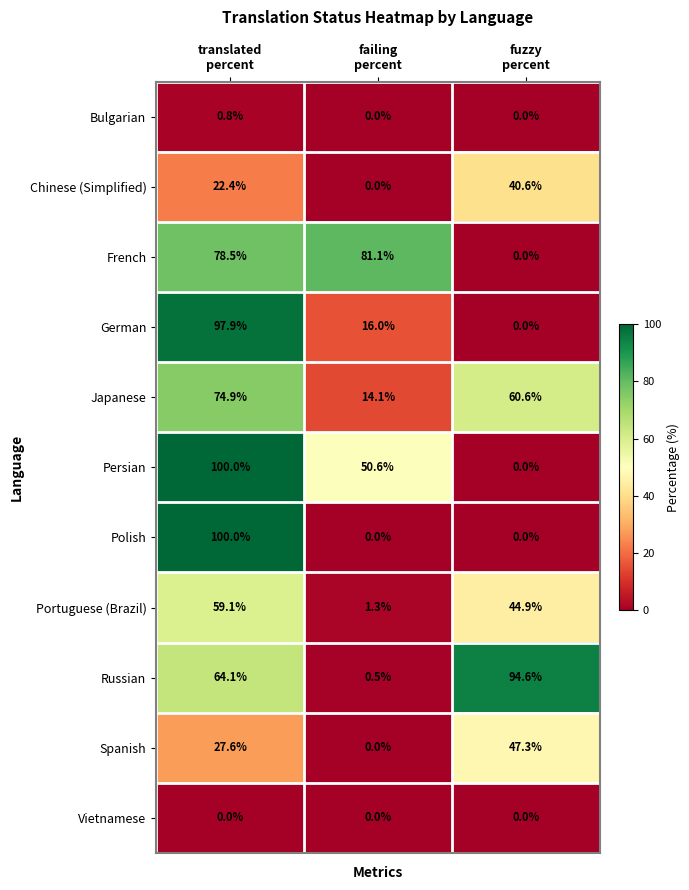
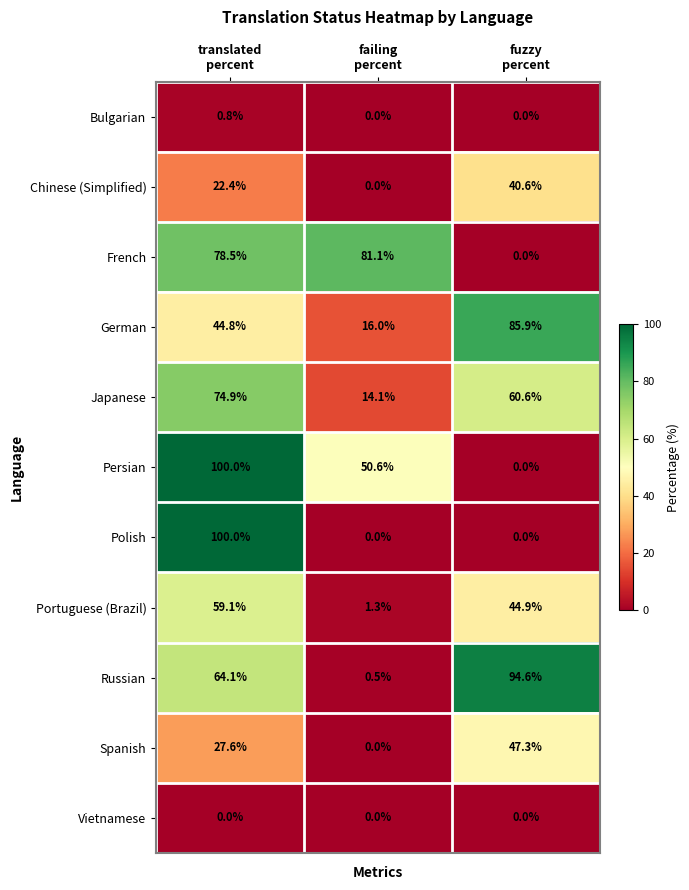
  {
    "Bulgarian": {
      "translated percent": "0.8%",
      "failing percent": "0.0%",
      "fuzzy percent": "0.0%"
    },
    "Chinese (Simplified)": {
      "translated percent": "22.4%",
      "failing percent": "0.0%",
      "fuzzy percent": "40.6%"
    },
    "French": {
      "translated percent": "78.5%",
      "failing percent": "81.1%",
      "fuzzy percent": "0.0%"
    },
    "German": {
-     "translated percent": "97.9%",
+     "translated percent": "44.8%",
      "failing percent": "16.0%",
-     "fuzzy percent": "0.0%"
+     "fuzzy percent": "85.9%"
    },
    "Japanese": {
      "translated percent": "74.9%",
      "failing percent": "14.1%",
      "fuzzy percent": "60.6%"
    },
    "Persian": {
      "translated percent": "100.0%",
      "failing percent": "50.6%",
      "fuzzy percent": "0.0%"
    },
    "Polish": {
      "translated percent": "100.0%",
      "failing percent": "0.0%",
      "fuzzy percent": "0.0%"
    },
    "Portuguese (Brazil)": {
      "translated percent": "59.1%",
      "failing percent": "1.3%",
      "fuzzy percent": "44.9%"
    },
    "Russian": {
      "translated percent": "64.1%",
      "failing percent": "0.5%",
      "fuzzy percent": "94.6%"
    },
    "Spanish": {
      "translated percent": "27.6%",
      "failing percent": "0.0%",
      "fuzzy percent": "47.3%"
    },
    "Vietnamese": {
      "translated percent": "0.0%",
      "failing percent": "0.0%",
      "fuzzy percent": "0.0%"
    }
  }
